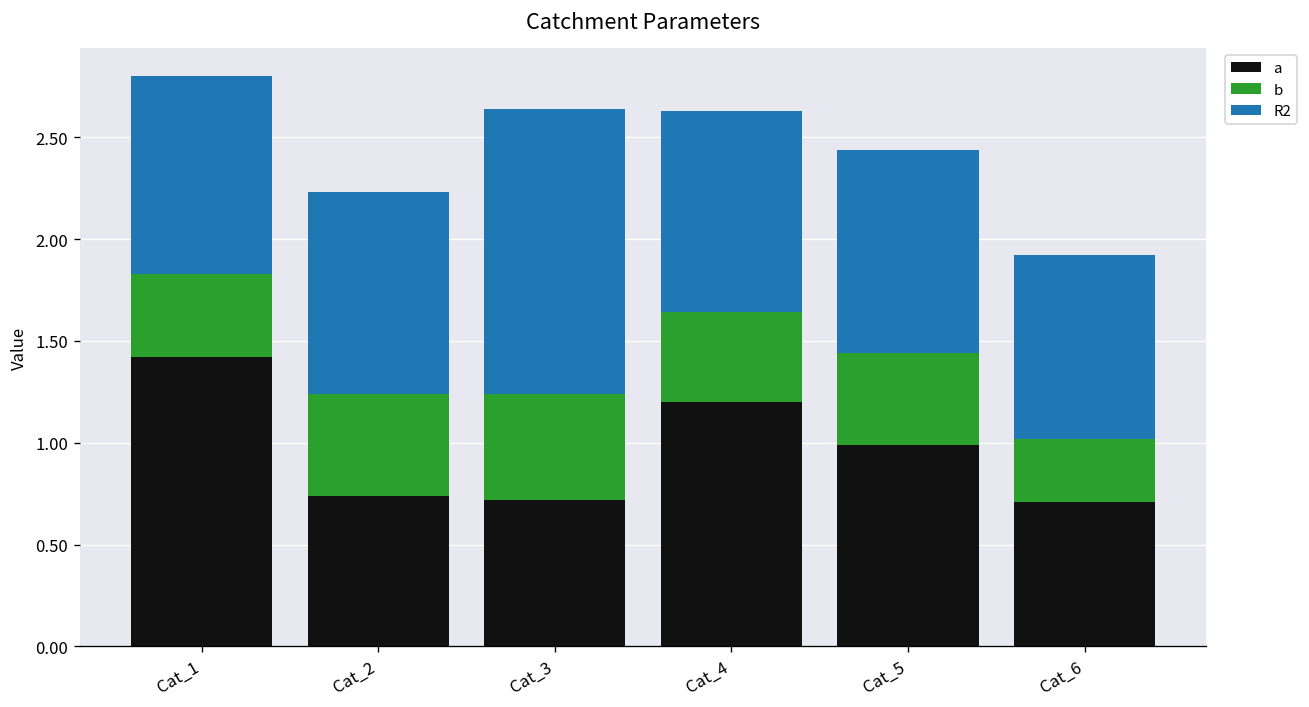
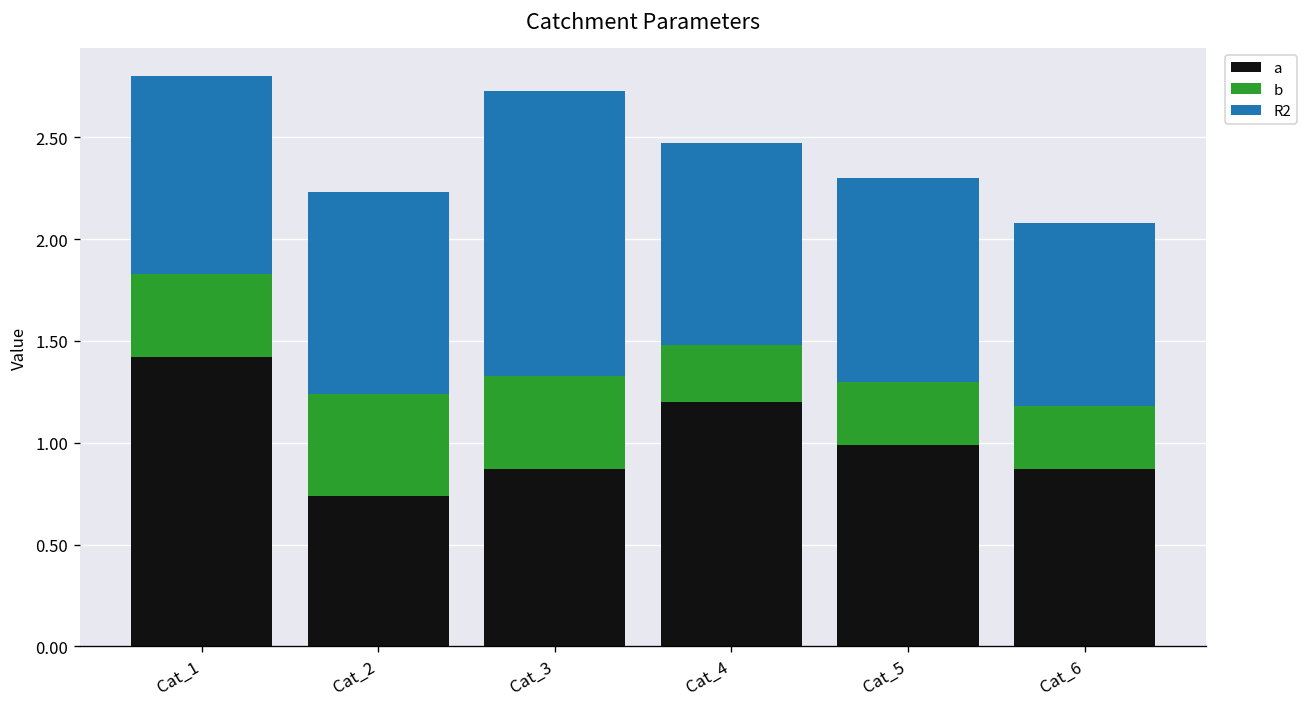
  {
    "a": {
      "Cat_1": 1.42,
      "Cat_2": 0.74,
-     "Cat_3": 0.72,
+     "Cat_3": 0.87,
      "Cat_4": 1.20,
      "Cat_5": 0.99,
-     "Cat_6": 0.71
+     "Cat_6": 0.87
    },
    "b": {
      "Cat_1": 0.41,
      "Cat_2": 0.50,
-     "Cat_3": 0.52,
-     "Cat_4": 0.44,
-     "Cat_5": 0.45,
+     "Cat_3": 0.46,
+     "Cat_4": 0.28,
+     "Cat_5": 0.31,
      "Cat_6": 0.31
    },
    "R2": {
      "Cat_1": 0.97,
      "Cat_2": 0.99,
      "Cat_3": 1.40,
      "Cat_4": 0.99,
      "Cat_5": 1.00,
      "Cat_6": 0.90
    }
  }
